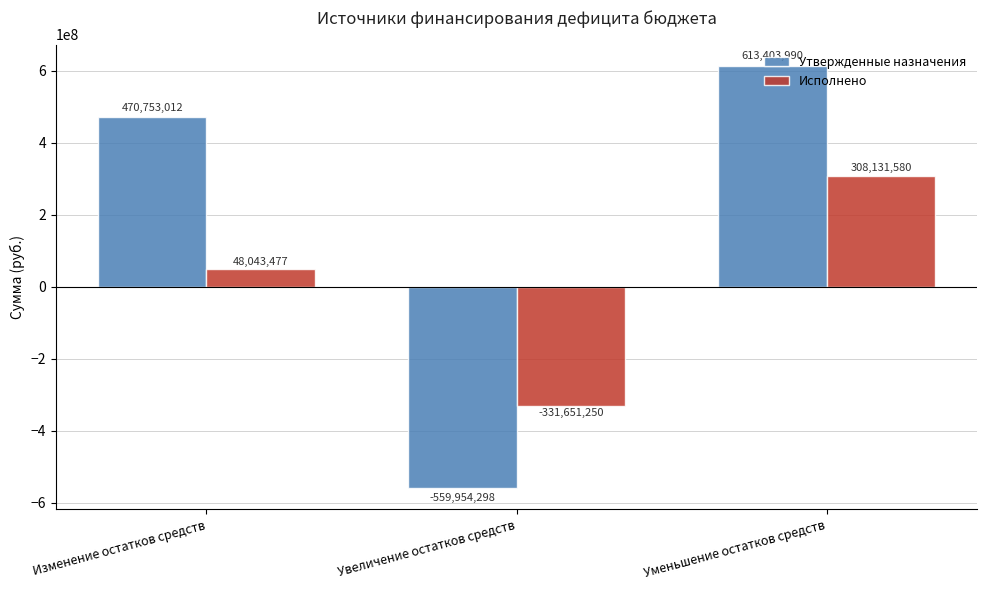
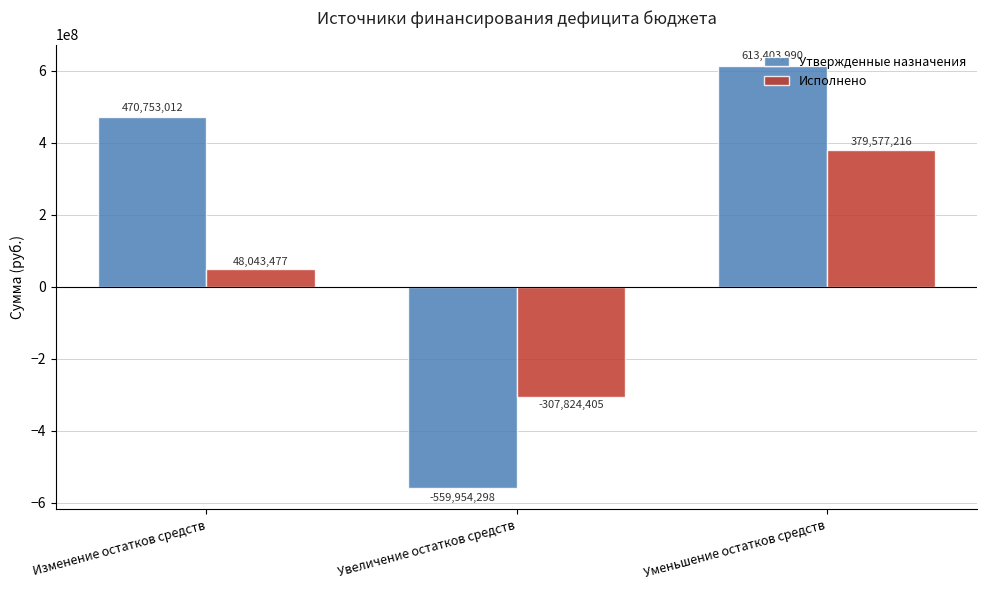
  {
    "Утвержденные назначения": {
      "Изменение остатков средств": "470,753,012",
      "Увеличение остатков средств": "-559,954,298",
      "Уменьшение остатков средств": "613,403,990"
    },
    "Исполнено": {
      "Изменение остатков средств": "48,043,477",
-     "Увеличение остатков средств": "-331,651,250",
-     "Уменьшение остатков средств": "308,131,580"
+     "Увеличение остатков средств": "-307,824,405",
+     "Уменьшение остатков средств": "379,577,216"
    }
  }
